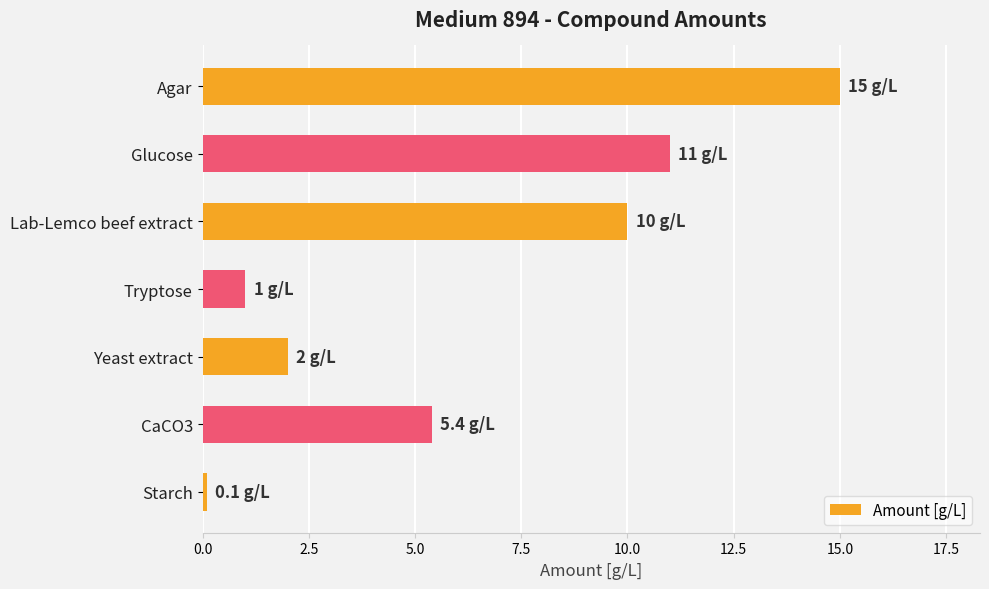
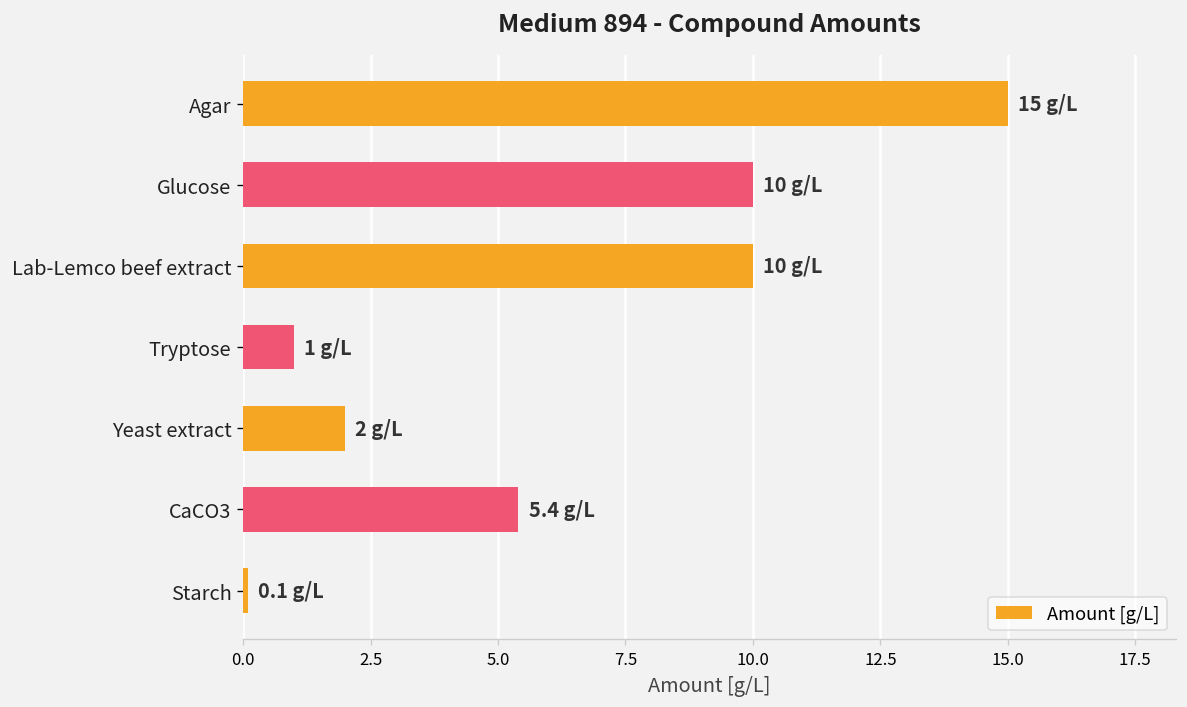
  {
    "Agar": 15,
-   "Glucose": 11,
+   "Glucose": 10,
    "Lab-Lemco beef extract": 10,
    "Tryptose": 1,
    "Yeast extract": 2,
    "CaCO3": 5.4,
    "Starch": 0.1
  }
